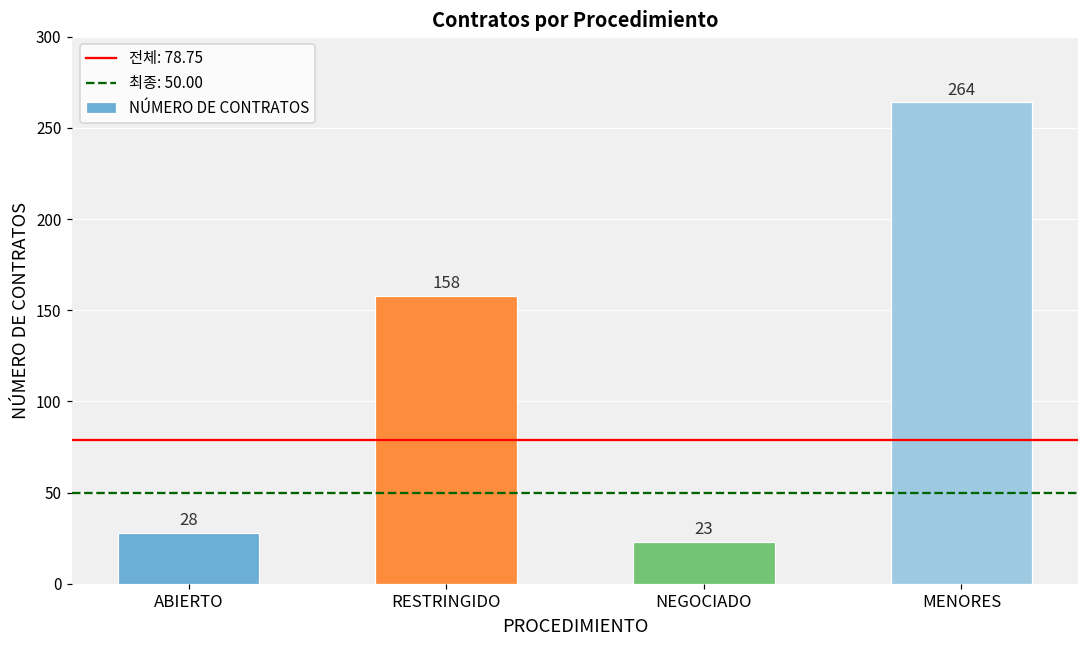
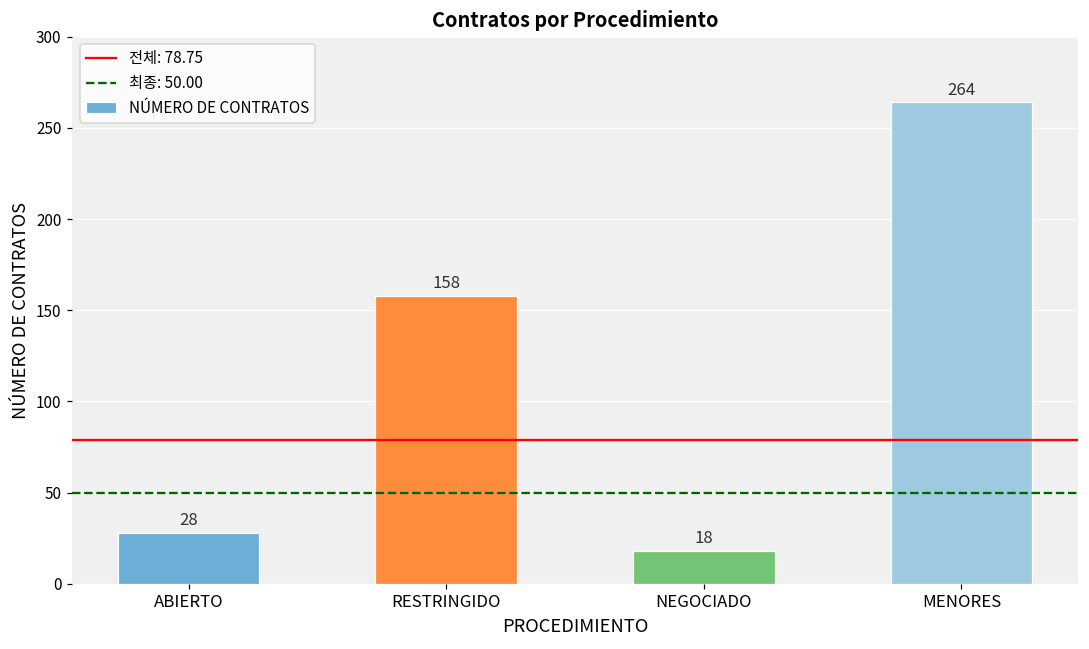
  {
    "ABIERTO": 28,
    "RESTRINGIDO": 158,
-   "NEGOCIADO": 23,
+   "NEGOCIADO": 18,
    "MENORES": 264
  }
